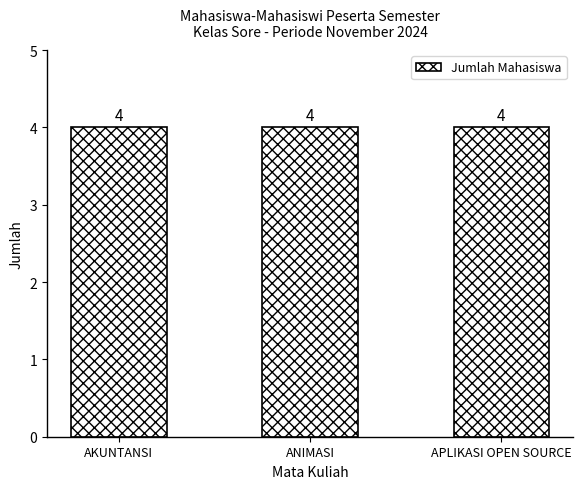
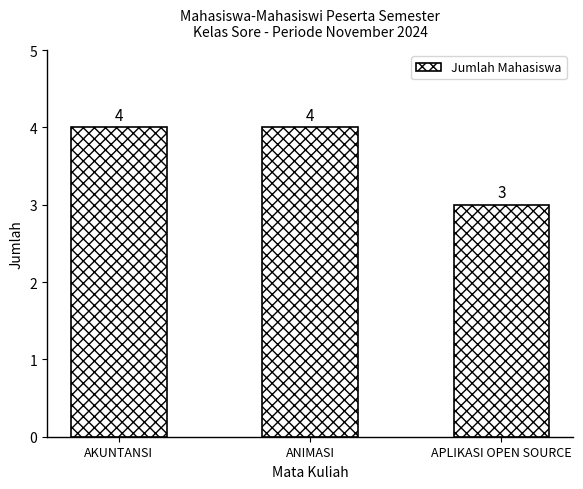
  {
    "AKUNTANSI": 4,
    "ANIMASI": 4,
-   "APLIKASI OPEN SOURCE": 4
+   "APLIKASI OPEN SOURCE": 3
  }
